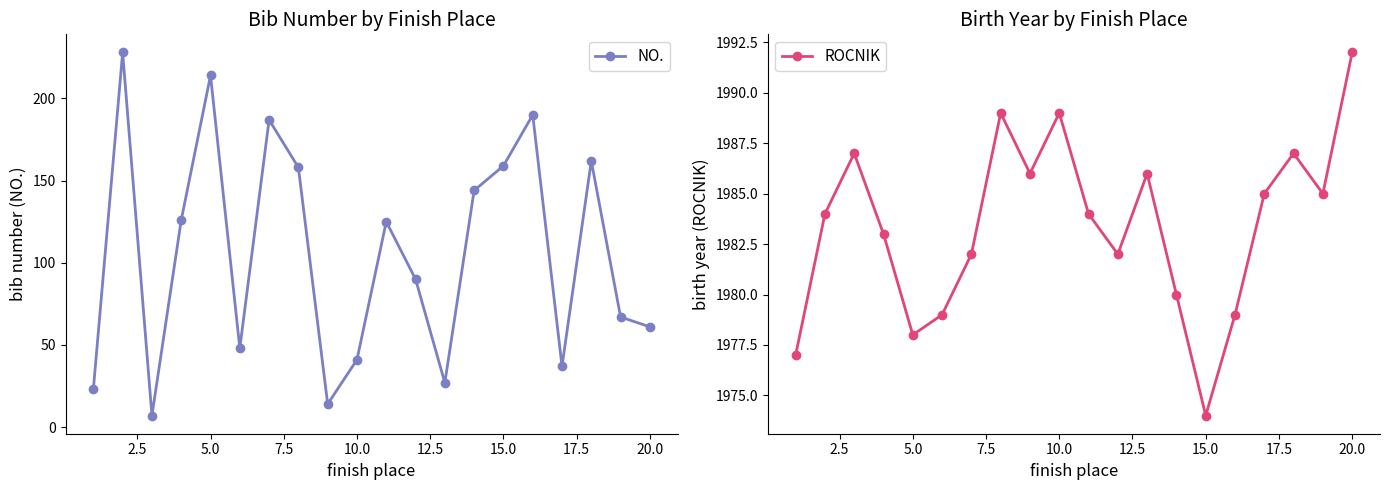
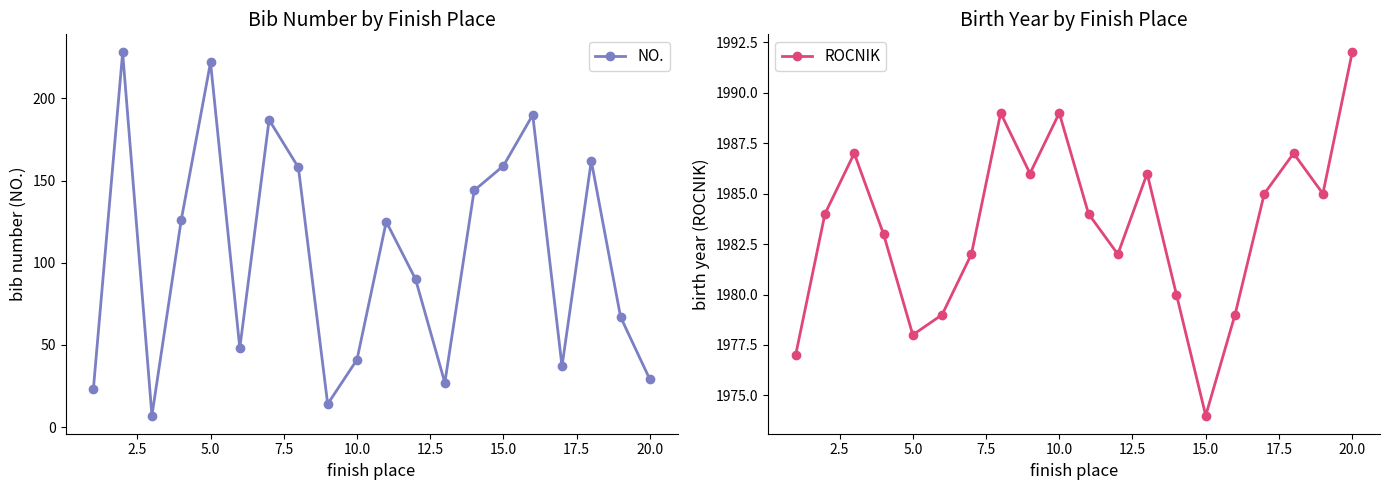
  {
    "Bib Number by Finish Place": {
-     "5.0": 214,
+     "5.0": 222,
      "10.0": 41,
      "15.0": 159,
-     "20.0": 61
+     "20.0": 29
    },
    "Birth Year by Finish Place": {
      "5.0": 1978.0,
      "10.0": 1989.0,
      "15.0": 1974.0,
      "20.0": 1992.0
    }
  }
